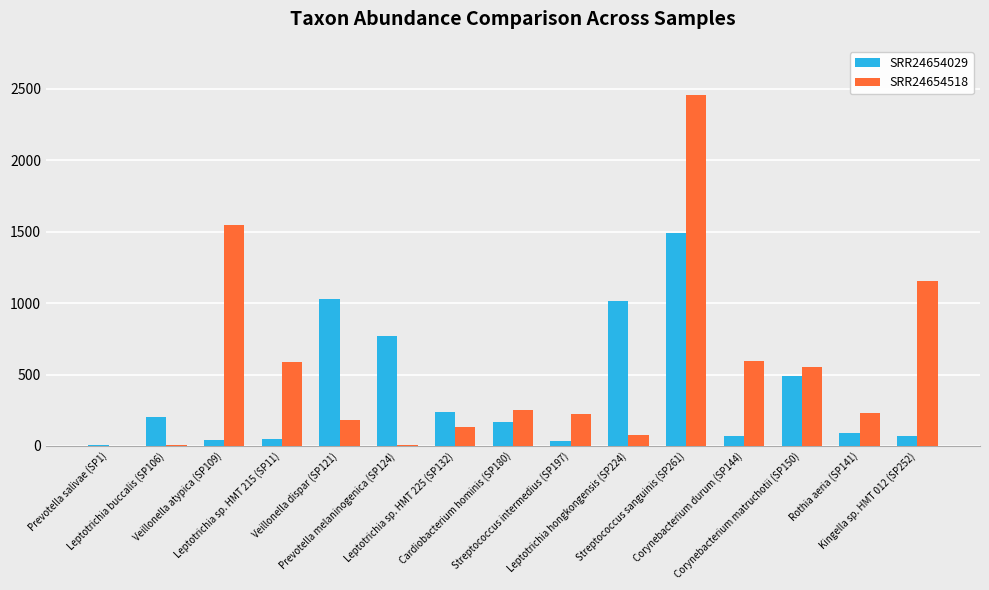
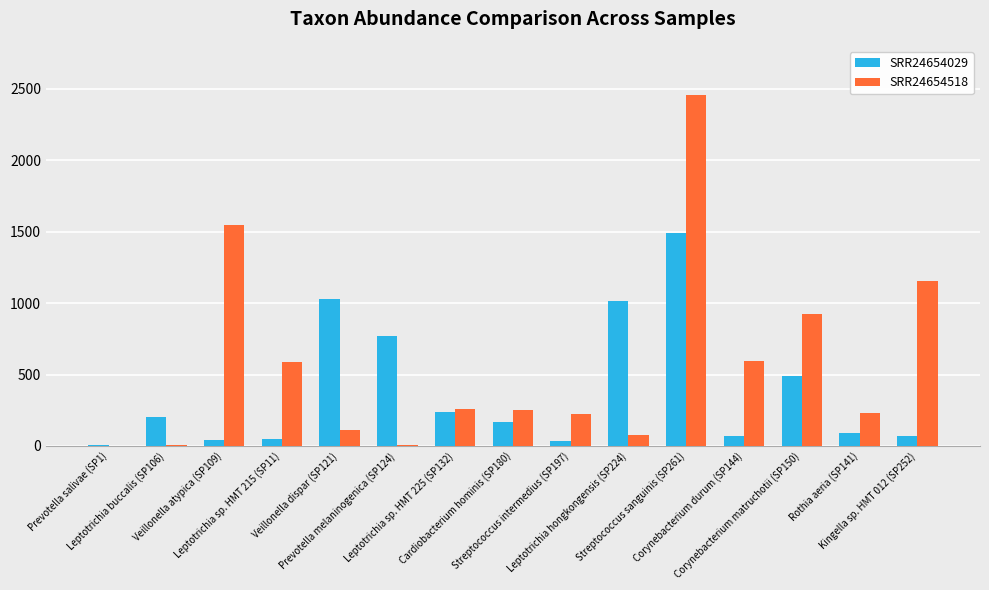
  {
    "SRR24654029": {
      "Leptotrichia buccalis (SP106)": 210,
      "Veillonella atypica (SP109)": 50,
      "Leptotrichia sp. HMT 215 (SP11)": 50,
      "Veillonella dispar (SP121)": 1030,
      "Prevotella melaninogenica (SP124)": 770,
      "Leptotrichia sp. HMT 225 (SP132)": 240,
      "Cardiobacterium hominis (SP180)": 170,
      "Streptococcus intermedius (SP197)": 40,
      "Leptotrichia hongkongensis (SP224)": 1010,
      "Streptococcus sanguinis (SP261)": 1490,
      "Corynebacterium durum (SP144)": 70,
      "Corynebacterium matruchotii (SP150)": 490,
      "Rothia aeria (SP141)": 90,
      "Kingella sp. HMT 012 (SP252)": 70
    },
    "SRR24654518": {
      "Prevotella salivae (SP1)": 0,
      "Veillonella atypica (SP109)": 1550,
      "Leptotrichia sp. HMT 215 (SP11)": 590,
-     "Veillonella dispar (SP121)": 190,
-     "Leptotrichia sp. HMT 225 (SP132)": 140,
+     "Veillonella dispar (SP121)": 110,
+     "Leptotrichia sp. HMT 225 (SP132)": 260,
      "Cardiobacterium hominis (SP180)": 250,
      "Streptococcus intermedius (SP197)": 230,
      "Leptotrichia hongkongensis (SP224)": 80,
      "Streptococcus sanguinis (SP261)": 2460,
      "Corynebacterium durum (SP144)": 600,
-     "Corynebacterium matruchotii (SP150)": 550,
+     "Corynebacterium matruchotii (SP150)": 930,
      "Rothia aeria (SP141)": 230,
      "Kingella sp. HMT 012 (SP252)": 1160
    }
  }
